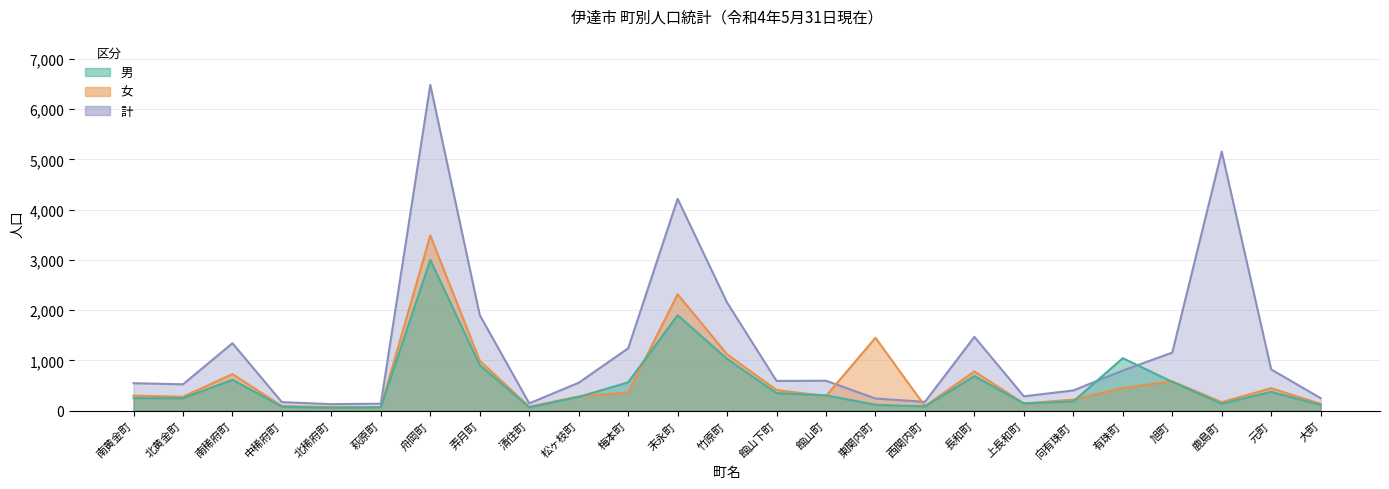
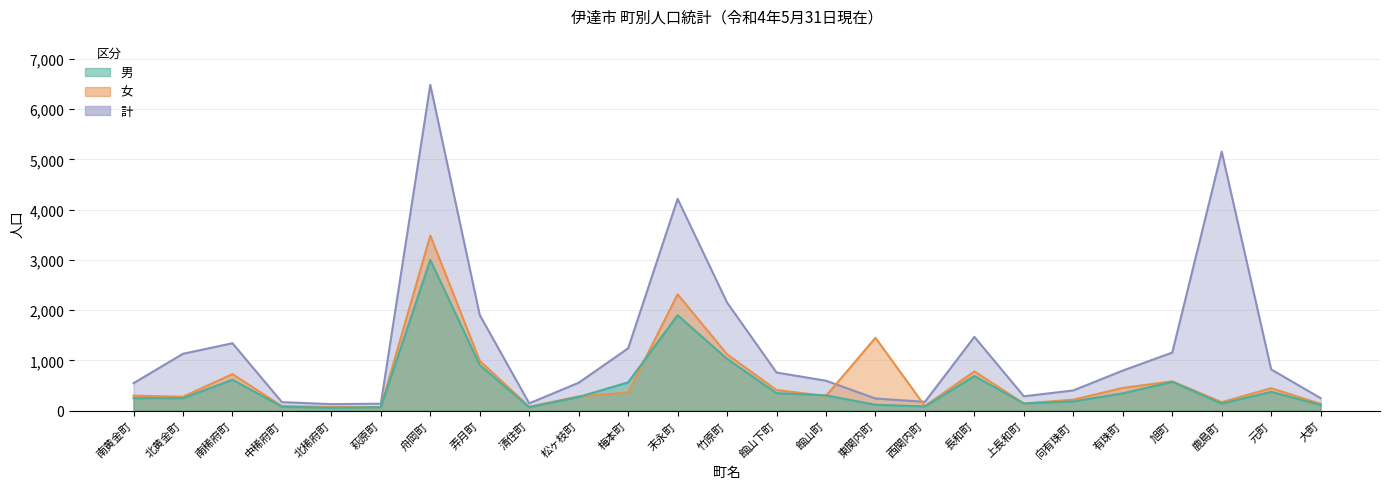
  {
    "計": {
      "南黄金町": "500",
-     "北黄金町": "500",
+     "北黄金町": "1,100",
      "南稀府町": "1,300",
      "中稀府町": "200",
      "北稀府町": "100",
      "萩原町": "100",
      "舟岡町": "6,500",
      "弄月町": "1,900",
      "清住町": "100",
      "松ヶ枝町": "600",
      "梅本町": "1,200",
      "末永町": "4,200",
      "竹原町": "2,200",
-     "館山下町": "600",
+     "館山下町": "800",
      "館山町": "600",
      "東関内町": "200",
      "西関内町": "200",
      "長和町": "1,500",
      "上長和町": "300",
      "向有珠町": "400",
      "有珠町": "800",
      "旭町": "1,200",
      "鹿島町": "5,200",
      "元町": "800",
      "大町": "200"
    },
    "女": {
      "南稀府町": "700",
      "舟岡町": "3,500",
      "弄月町": "1,000",
      "梅本町": "400",
      "末永町": "2,300",
      "竹原町": "1,100",
      "館山下町": "400",
      "東関内町": "1,500",
      "長和町": "800",
      "有珠町": "500",
      "元町": "400"
    },
    "男": {
      "南稀府町": "600",
      "舟岡町": "3,000",
      "弄月町": "900",
      "梅本町": "600",
      "末永町": "1,900",
      "竹原町": "1,000",
      "館山下町": "300",
      "東関内町": "100",
      "長和町": "700",
-     "有珠町": "1,000",
+     "有珠町": "300",
      "元町": "400"
    }
  }
